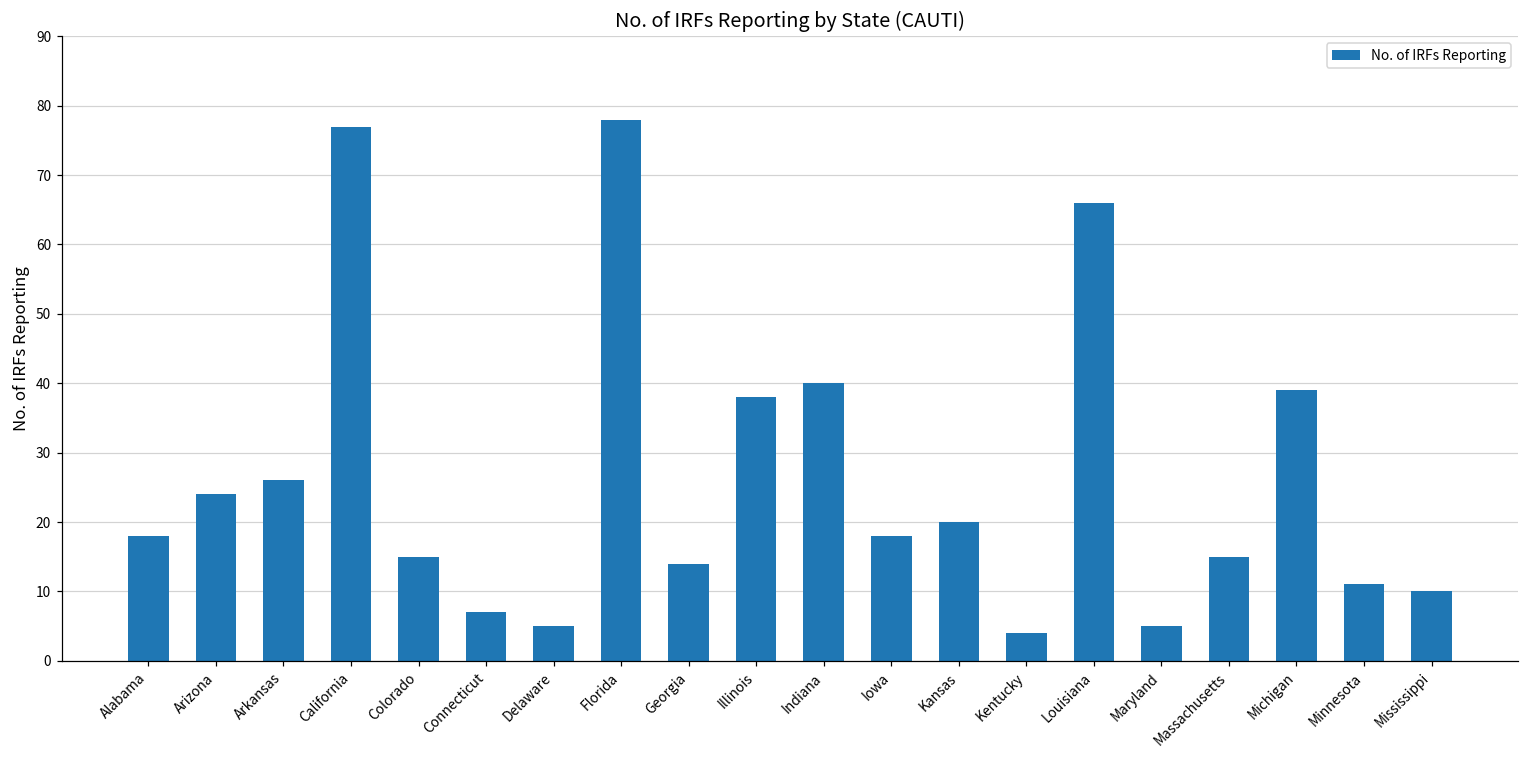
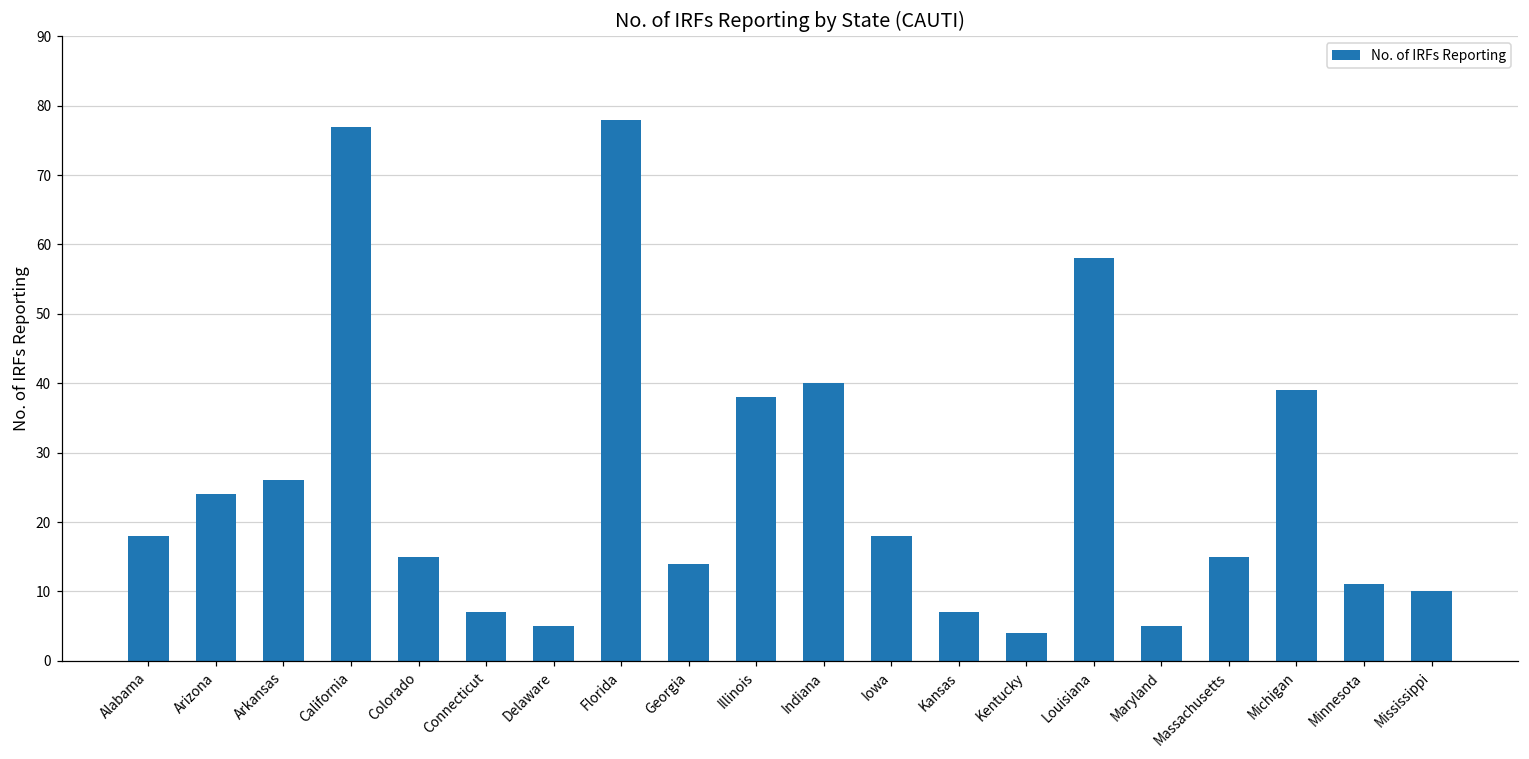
  {
    "Alabama": 18,
    "Arizona": 24,
    "Arkansas": 26,
    "California": 77,
    "Colorado": 15,
    "Connecticut": 7,
    "Delaware": 5,
    "Florida": 78,
    "Georgia": 14,
    "Illinois": 38,
    "Indiana": 40,
    "Iowa": 18,
-   "Kansas": 20,
+   "Kansas": 7,
    "Kentucky": 4,
-   "Louisiana": 66,
+   "Louisiana": 58,
    "Maryland": 5,
    "Massachusetts": 15,
    "Michigan": 39,
    "Minnesota": 11,
    "Mississippi": 10
  }
